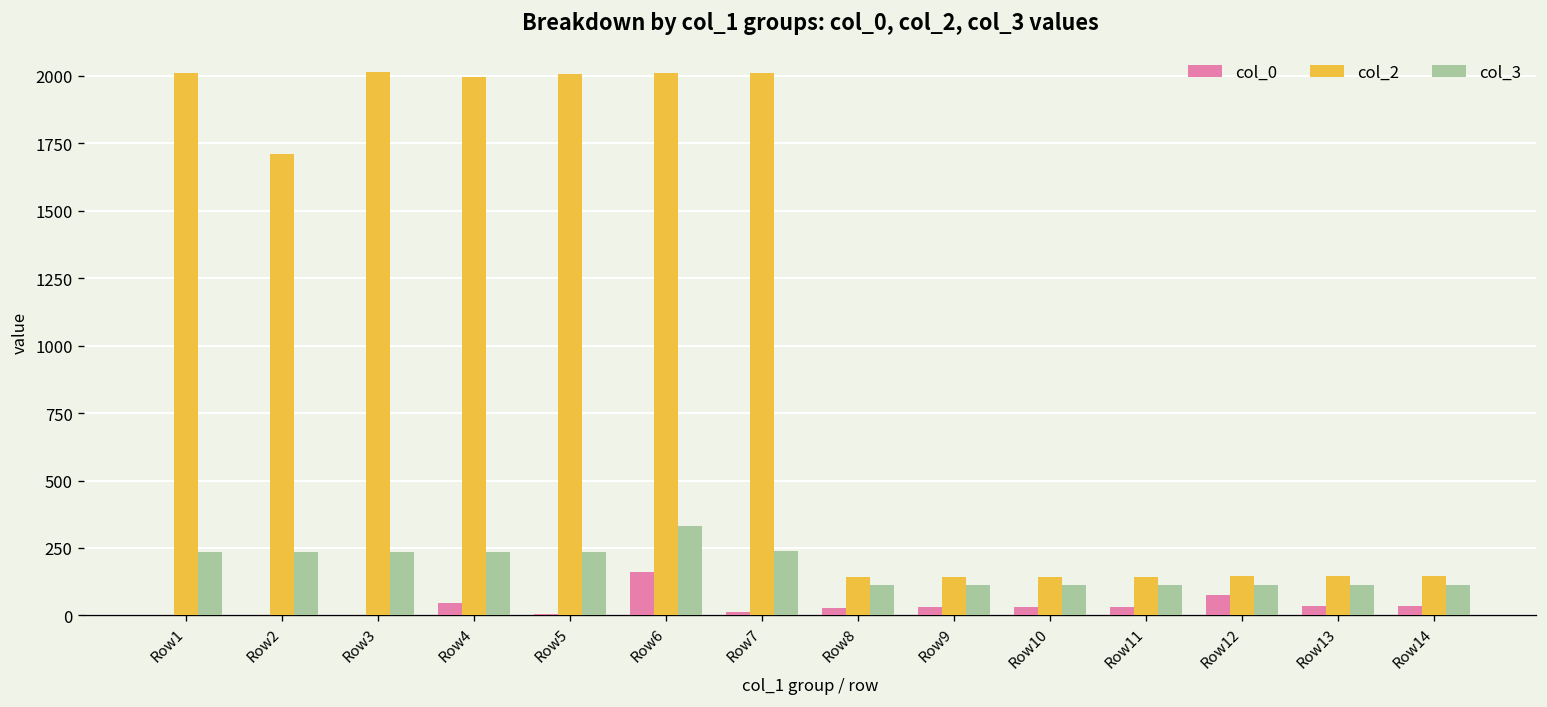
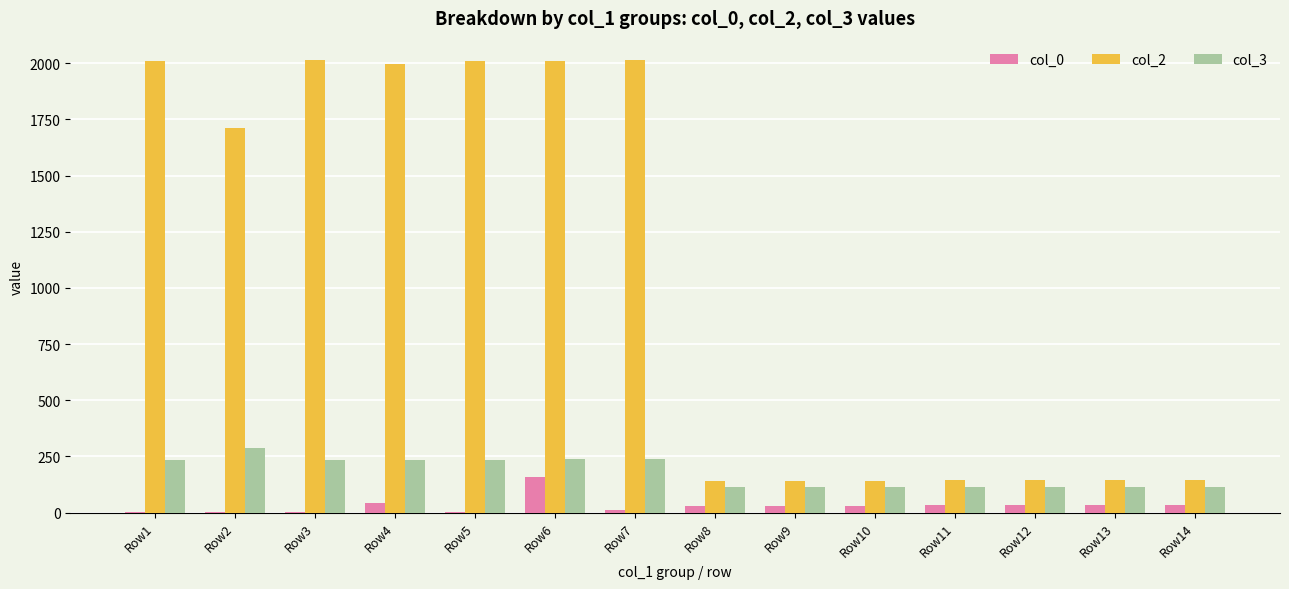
  {
    "col_0": {
      "Row4": 50,
      "Row6": 160,
      "Row7": 10,
      "Row8": 30,
      "Row9": 30,
      "Row10": 30,
      "Row11": 30,
-     "Row12": 70,
+     "Row12": 30,
      "Row13": 30,
      "Row14": 40
    },
    "col_2": {
      "Row1": 2010,
      "Row2": 1710,
      "Row3": 2010,
      "Row4": 2000,
      "Row5": 2010,
      "Row6": 2010,
      "Row7": 2010,
      "Row8": 140,
      "Row9": 140,
      "Row10": 140,
      "Row11": 140,
      "Row12": 150,
      "Row13": 150,
      "Row14": 150
    },
    "col_3": {
      "Row1": 240,
-     "Row2": 240,
+     "Row2": 290,
      "Row3": 240,
      "Row4": 230,
      "Row5": 230,
-     "Row6": 330,
+     "Row6": 240,
      "Row7": 240,
      "Row8": 110,
      "Row9": 110,
      "Row10": 110,
      "Row11": 110,
      "Row12": 110,
      "Row13": 110,
      "Row14": 110
    }
  }
